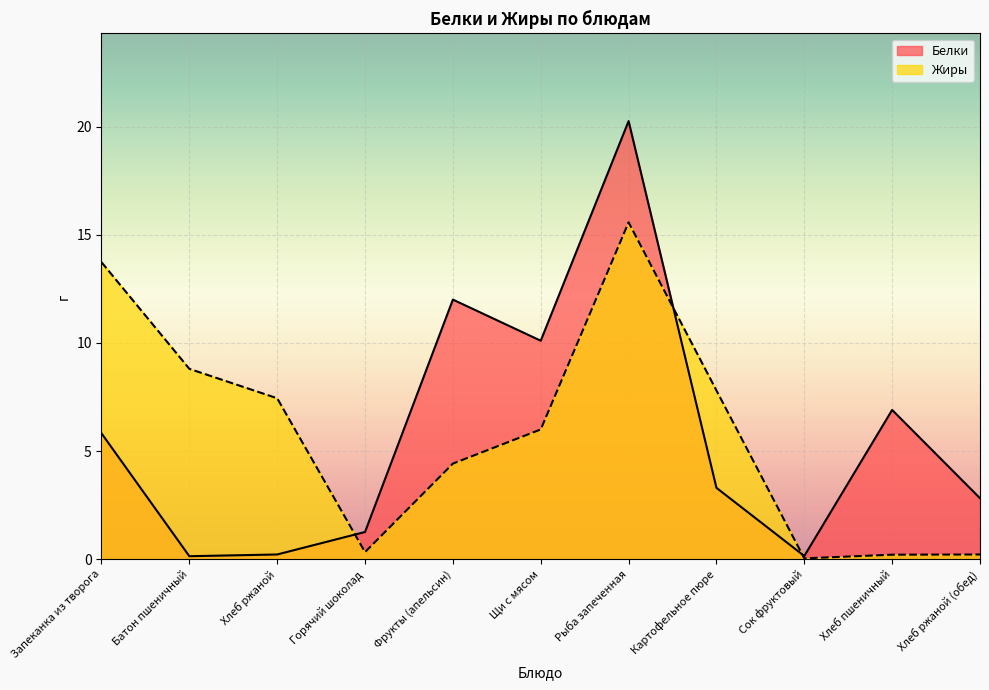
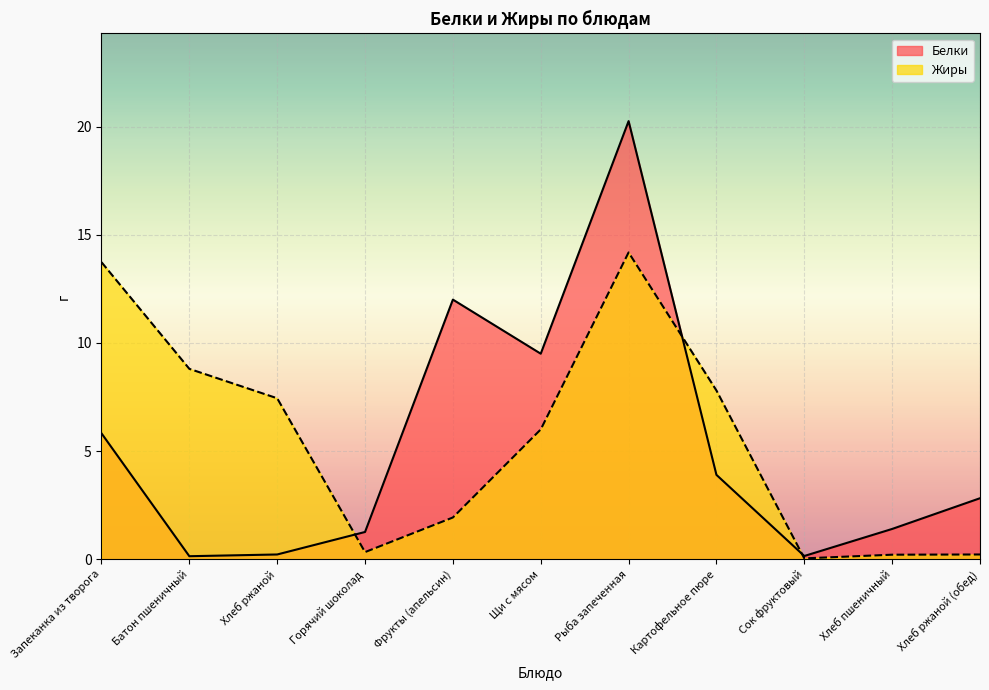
  {
    "Белки": {
      "Запеканка из творога": 5.8,
      "Батон пшеничный": 0.1,
      "Хлеб ржаной": 0.2,
      "Горячий шоколад": 1.3,
      "Фрукты (апельсин)": 12.0,
-     "Щи с мясом": 10.1,
+     "Щи с мясом": 9.5,
      "Рыба запеченная": 20.3,
-     "Картофельное пюре": 3.3,
-     "Хлеб пшеничный": 6.9,
+     "Картофельное пюре": 3.9,
+     "Хлеб пшеничный": 1.4,
      "Хлеб ржаной (обед)": 2.8
    },
    "Жиры": {
      "Запеканка из творога": 13.7,
      "Батон пшеничный": 8.8,
      "Хлеб ржаной": 7.4,
      "Горячий шоколад": 0.3,
-     "Фрукты (апельсин)": 4.4,
+     "Фрукты (апельсин)": 1.9,
      "Щи с мясом": 6.0,
-     "Рыба запеченная": 15.6,
+     "Рыба запеченная": 14.2,
      "Картофельное пюре": 7.8,
      "Хлеб пшеничный": 0.2,
      "Хлеб ржаной (обед)": 0.2
    }
  }
